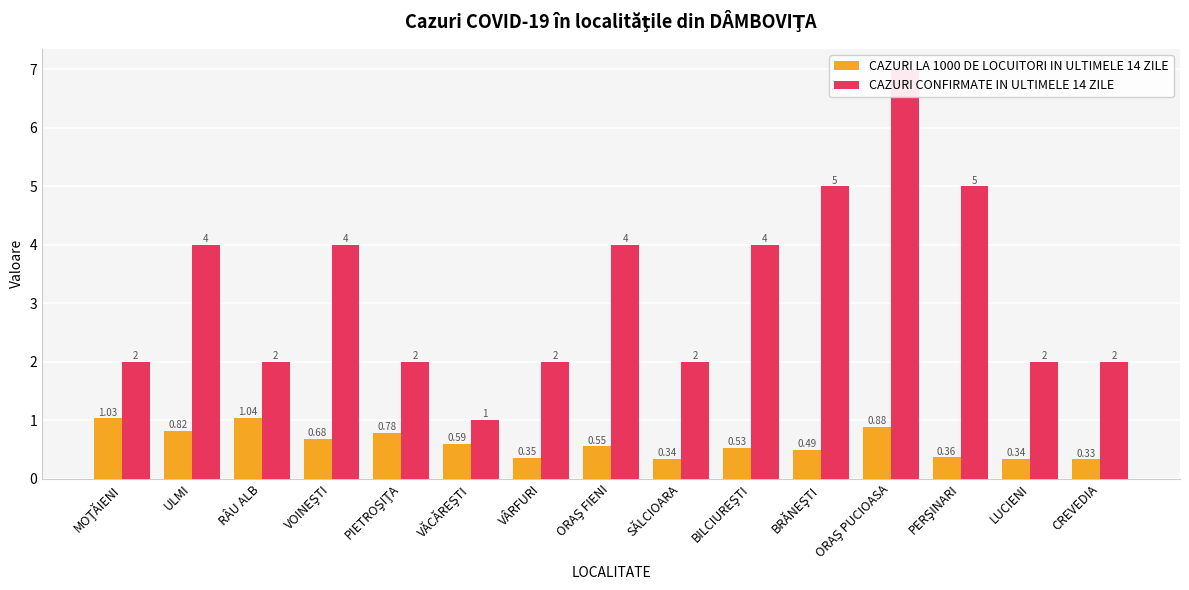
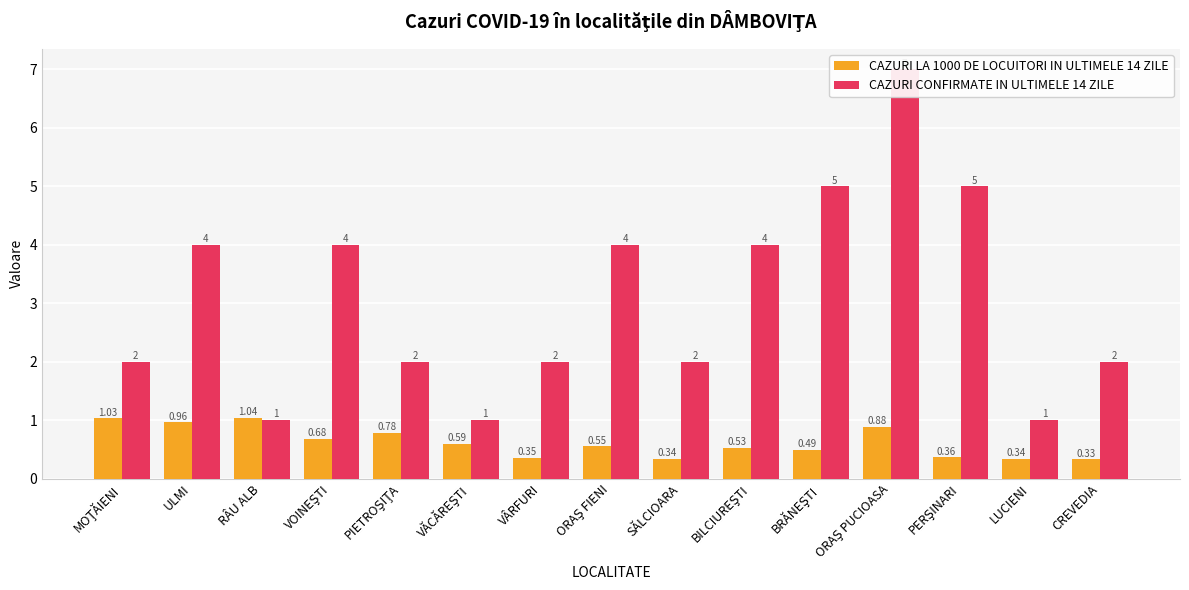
  {
    "CAZURI LA 1000 DE LOCUITORI IN ULTIMELE 14 ZILE": {
      "MOŢĂIENI": 1.03,
-     "ULMI": 0.82,
+     "ULMI": 0.96,
      "RÂU ALB": 1.04,
      "VOINEŞTI": 0.68,
      "PIETROŞIŢA": 0.78,
      "VĂCĂREŞTI": 0.59,
      "VÂRFURI": 0.35,
      "ORAŞ FIENI": 0.55,
      "SĂLCIOARA": 0.34,
      "BILCIUREŞTI": 0.53,
      "BRĂNEŞTI": 0.49,
      "ORAŞ PUCIOASA": 0.88,
      "PERŞINARI": 0.36,
      "LUCIENI": 0.34,
      "CREVEDIA": 0.33
    },
    "CAZURI CONFIRMATE IN ULTIMELE 14 ZILE": {
      "MOŢĂIENI": 2,
      "ULMI": 4,
-     "RÂU ALB": 2,
+     "RÂU ALB": 1,
      "VOINEŞTI": 4,
      "PIETROŞIŢA": 2,
      "VĂCĂREŞTI": 1,
      "VÂRFURI": 2,
      "ORAŞ FIENI": 4,
      "SĂLCIOARA": 2,
      "BILCIUREŞTI": 4,
      "BRĂNEŞTI": 5,
      "PERŞINARI": 5,
-     "LUCIENI": 2,
+     "LUCIENI": 1,
      "CREVEDIA": 2
    }
  }
